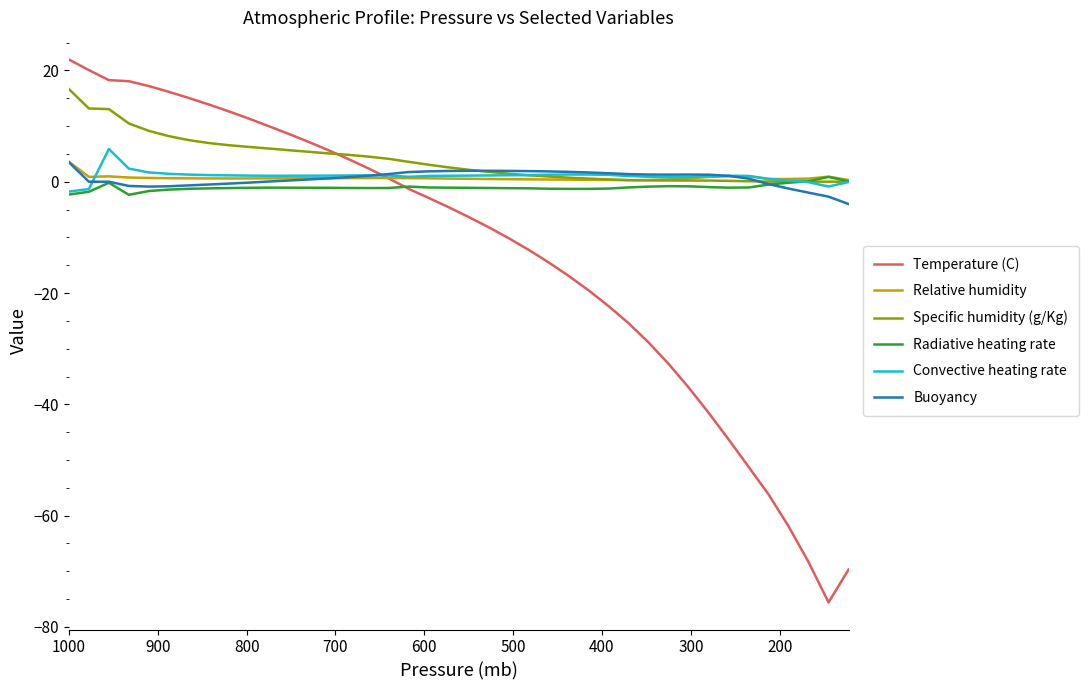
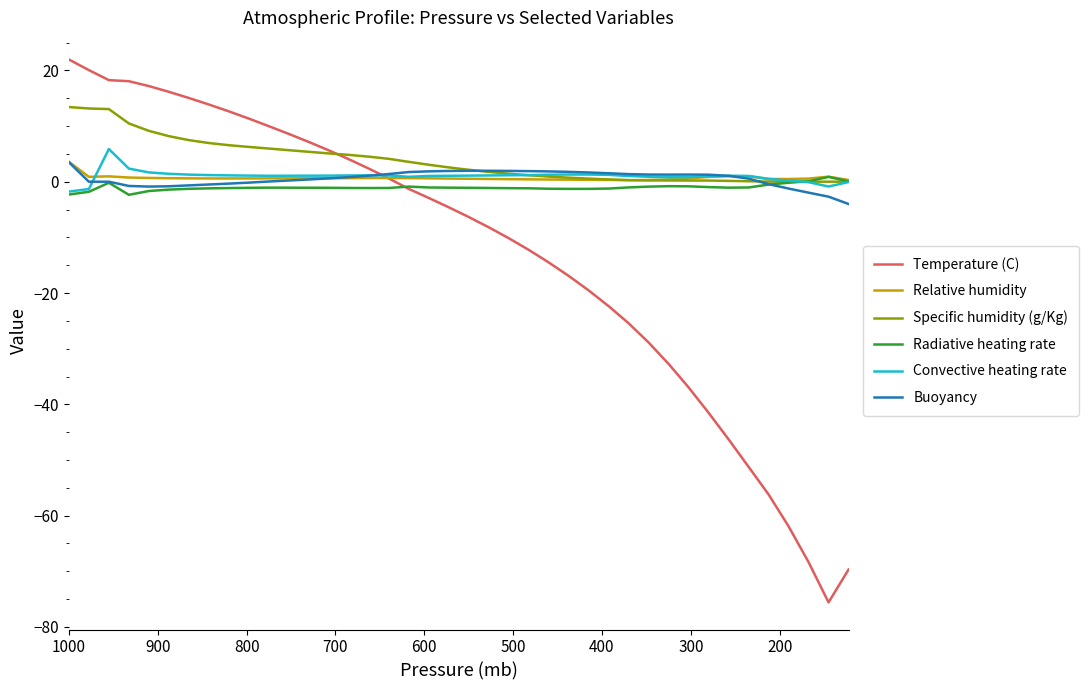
  {
    "Temperature (C)": {
      "1000": 22
    },
    "Specific humidity (g/Kg)": {
-     "1000": 17
+     "1000": 13
    },
    "Radiative heating rate": {
      "1000": -2
    },
    "Convective heating rate": {
      "1000": -2
    }
  }
